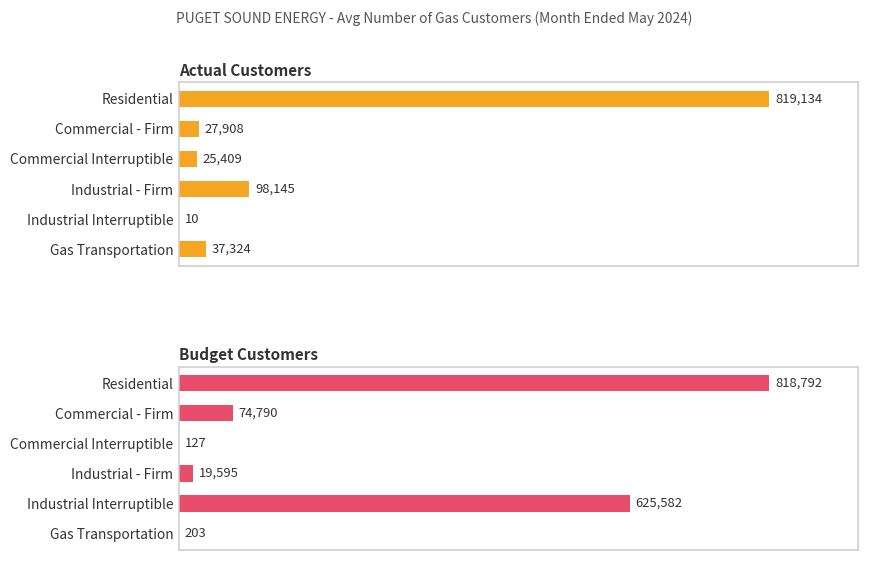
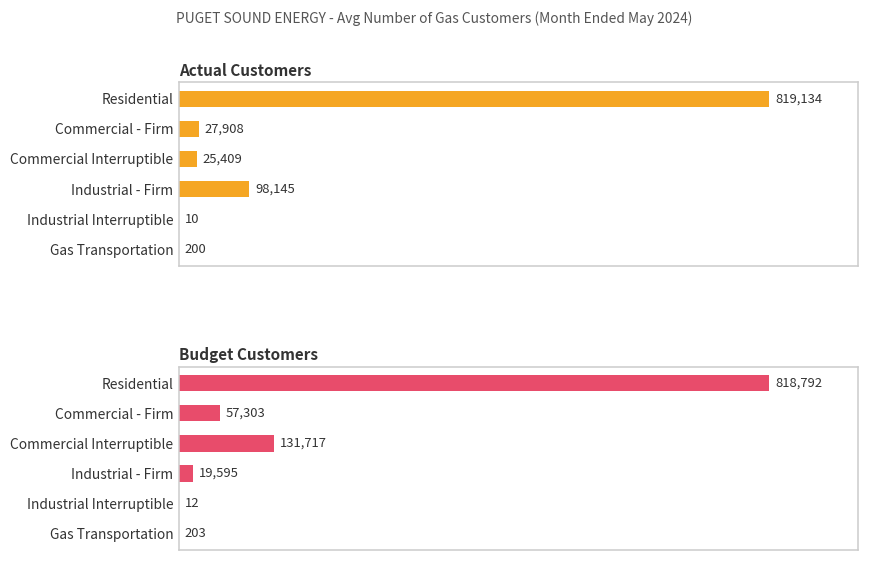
  {
    "Actual Customers": {
      "Residential": "819,134",
      "Commercial - Firm": "27,908",
      "Commercial Interruptible": "25,409",
      "Industrial - Firm": "98,145",
      "Industrial Interruptible": "10",
-     "Gas Transportation": "37,324"
+     "Gas Transportation": "200"
    },
    "Budget Customers": {
      "Residential": "818,792",
-     "Commercial - Firm": "74,790",
-     "Commercial Interruptible": "127",
+     "Commercial - Firm": "57,303",
+     "Commercial Interruptible": "131,717",
      "Industrial - Firm": "19,595",
-     "Industrial Interruptible": "625,582",
+     "Industrial Interruptible": "12",
      "Gas Transportation": "203"
    }
  }
